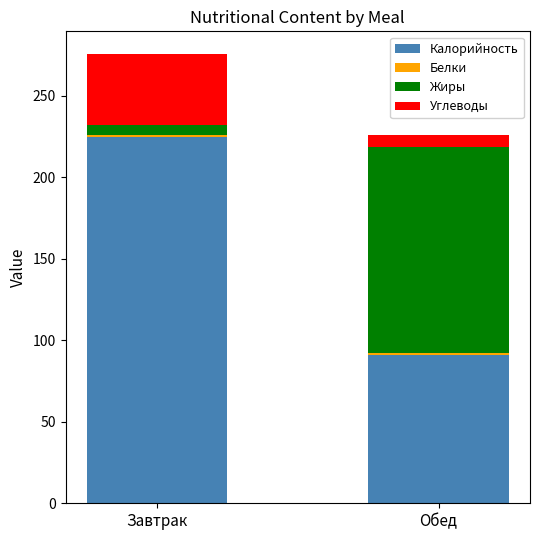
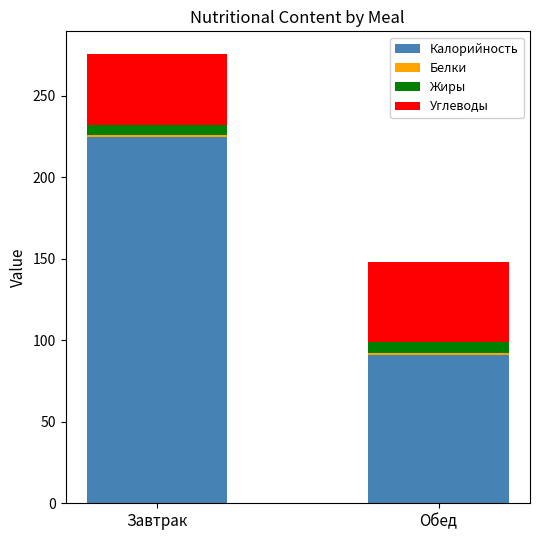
  {
    "Калорийность": {
      "Завтрак": 225,
      "Обед": 91
    },
    "Белки": {
      "Обед": 2
    },
    "Жиры": {
      "Завтрак": 6,
-     "Обед": 126
+     "Обед": 6
    },
    "Углеводы": {
      "Завтрак": 43,
-     "Обед": 7
+     "Обед": 49
    }
  }
